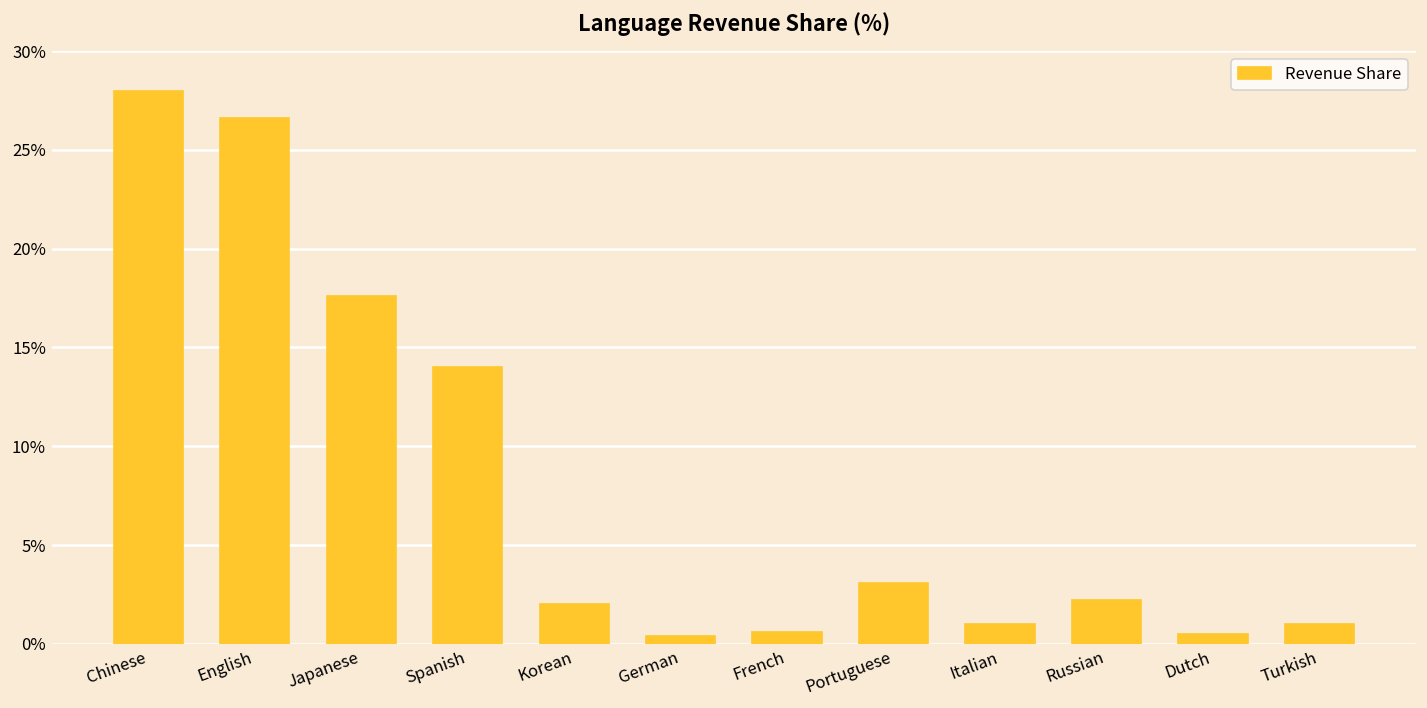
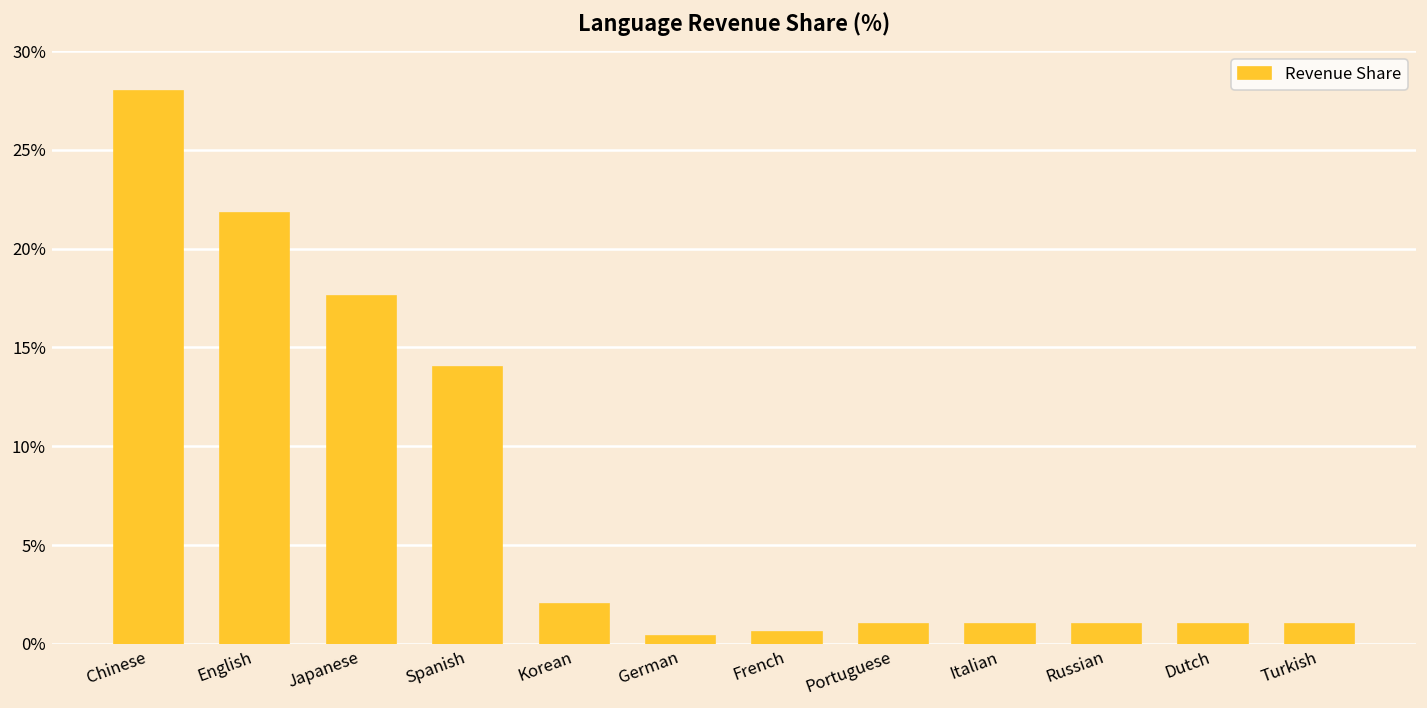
  {
    "Chinese": "28.0%",
-   "English": "26.6%",
+   "English": "21.8%",
    "Japanese": "17.6%",
    "Spanish": "14.0%",
    "Korean": "2.0%",
    "German": "0.4%",
    "French": "0.6%",
-   "Portuguese": "3.1%",
+   "Portuguese": "1.0%",
    "Italian": "1.0%",
-   "Russian": "2.2%",
-   "Dutch": "0.5%",
+   "Russian": "1.0%",
+   "Dutch": "1.0%",
    "Turkish": "1.0%"
  }
